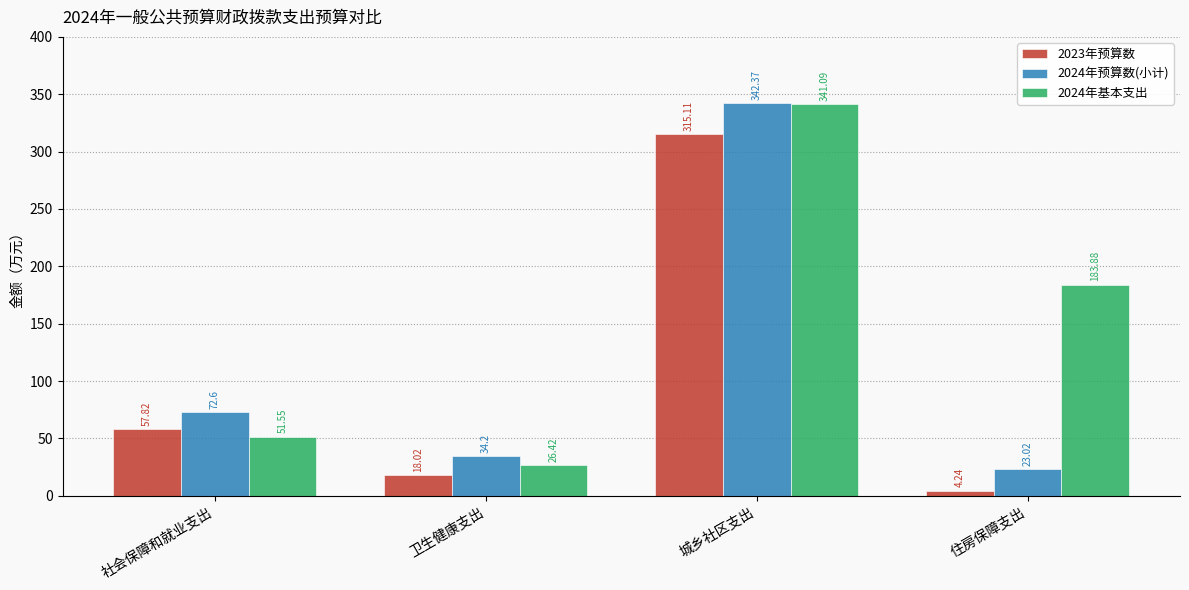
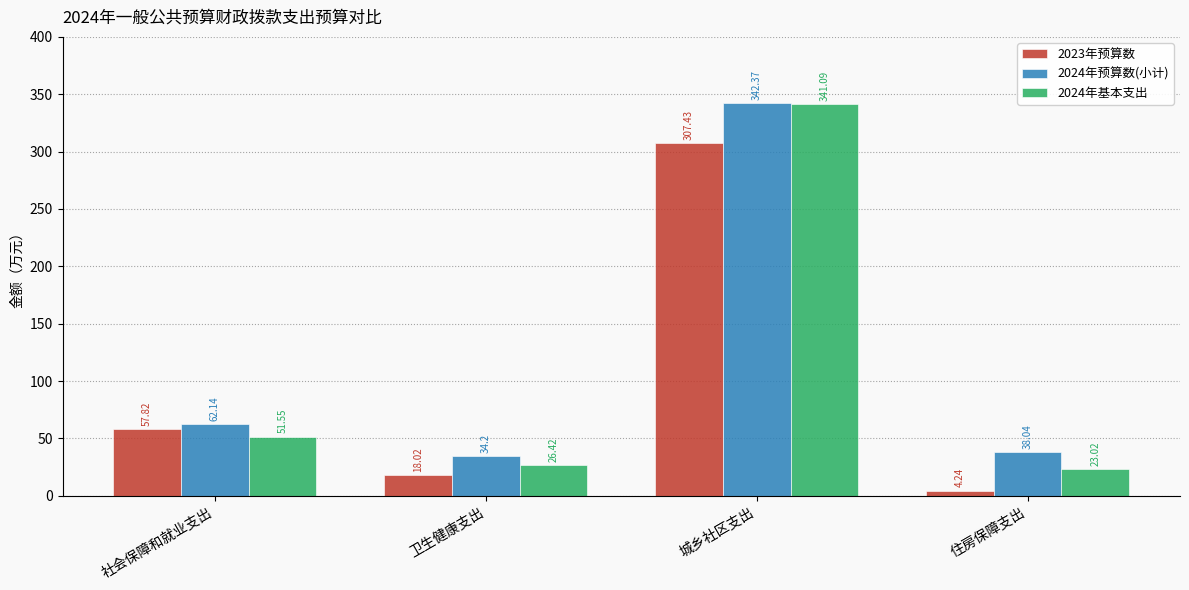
  {
    "2023年预算数": {
      "社会保障和就业支出": 57.82,
      "卫生健康支出": 18.02,
-     "城乡社区支出": 315.11,
+     "城乡社区支出": 307.43,
      "住房保障支出": 4.24
    },
    "2024年预算数(小计)": {
-     "社会保障和就业支出": 72.6,
+     "社会保障和就业支出": 62.14,
      "卫生健康支出": 34.2,
      "城乡社区支出": 342.37,
-     "住房保障支出": 23.02
+     "住房保障支出": 38.04
    },
    "2024年基本支出": {
      "社会保障和就业支出": 51.55,
      "卫生健康支出": 26.42,
      "城乡社区支出": 341.09,
-     "住房保障支出": 183.88
+     "住房保障支出": 23.02
    }
  }
